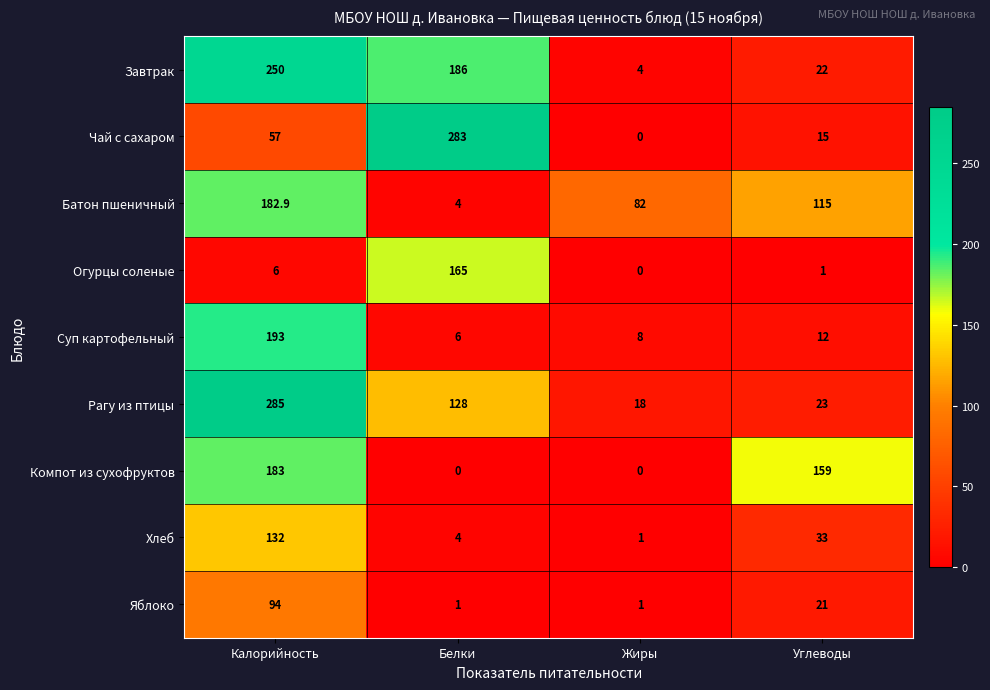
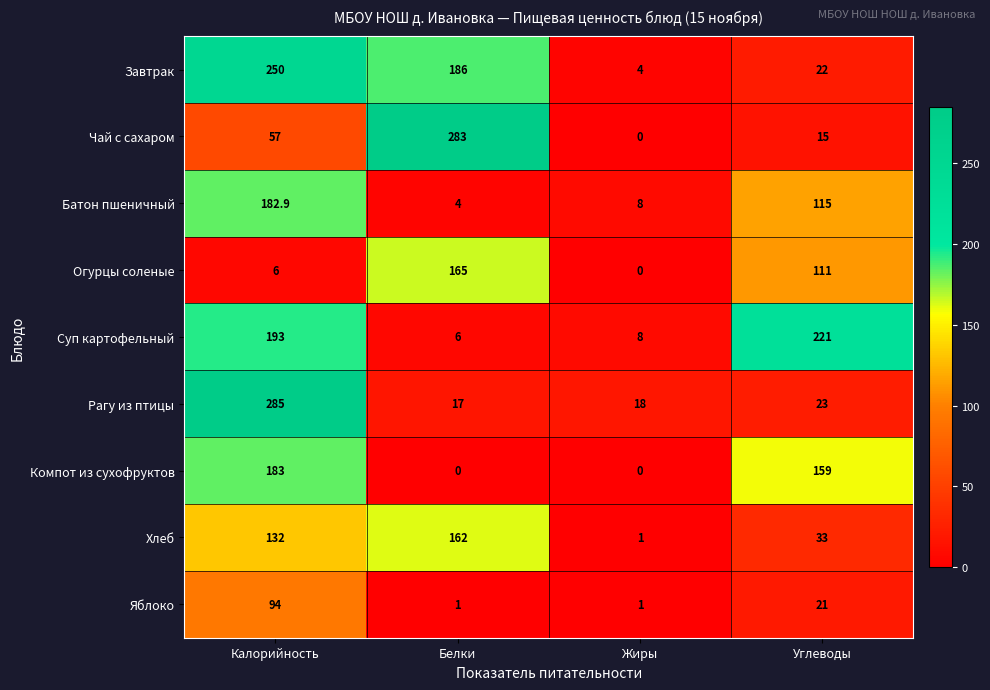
  {
    "Завтрак": {
      "Калорийность": 250,
      "Белки": 186,
      "Жиры": 4,
      "Углеводы": 22
    },
    "Чай с сахаром": {
      "Калорийность": 57,
      "Белки": 283,
      "Жиры": 0,
      "Углеводы": 15
    },
    "Батон пшеничный": {
      "Калорийность": 182.9,
      "Белки": 4,
-     "Жиры": 82,
+     "Жиры": 8,
      "Углеводы": 115
    },
    "Огурцы соленые": {
      "Калорийность": 6,
      "Белки": 165,
      "Жиры": 0,
-     "Углеводы": 1
+     "Углеводы": 111
    },
    "Суп картофельный": {
      "Калорийность": 193,
      "Белки": 6,
      "Жиры": 8,
-     "Углеводы": 12
+     "Углеводы": 221
    },
    "Рагу из птицы": {
      "Калорийность": 285,
-     "Белки": 128,
+     "Белки": 17,
      "Жиры": 18,
      "Углеводы": 23
    },
    "Компот из сухофруктов": {
      "Калорийность": 183,
      "Белки": 0,
      "Жиры": 0,
      "Углеводы": 159
    },
    "Хлеб": {
      "Калорийность": 132,
-     "Белки": 4,
+     "Белки": 162,
      "Жиры": 1,
      "Углеводы": 33
    },
    "Яблоко": {
      "Калорийность": 94,
      "Белки": 1,
      "Жиры": 1,
      "Углеводы": 21
    }
  }
